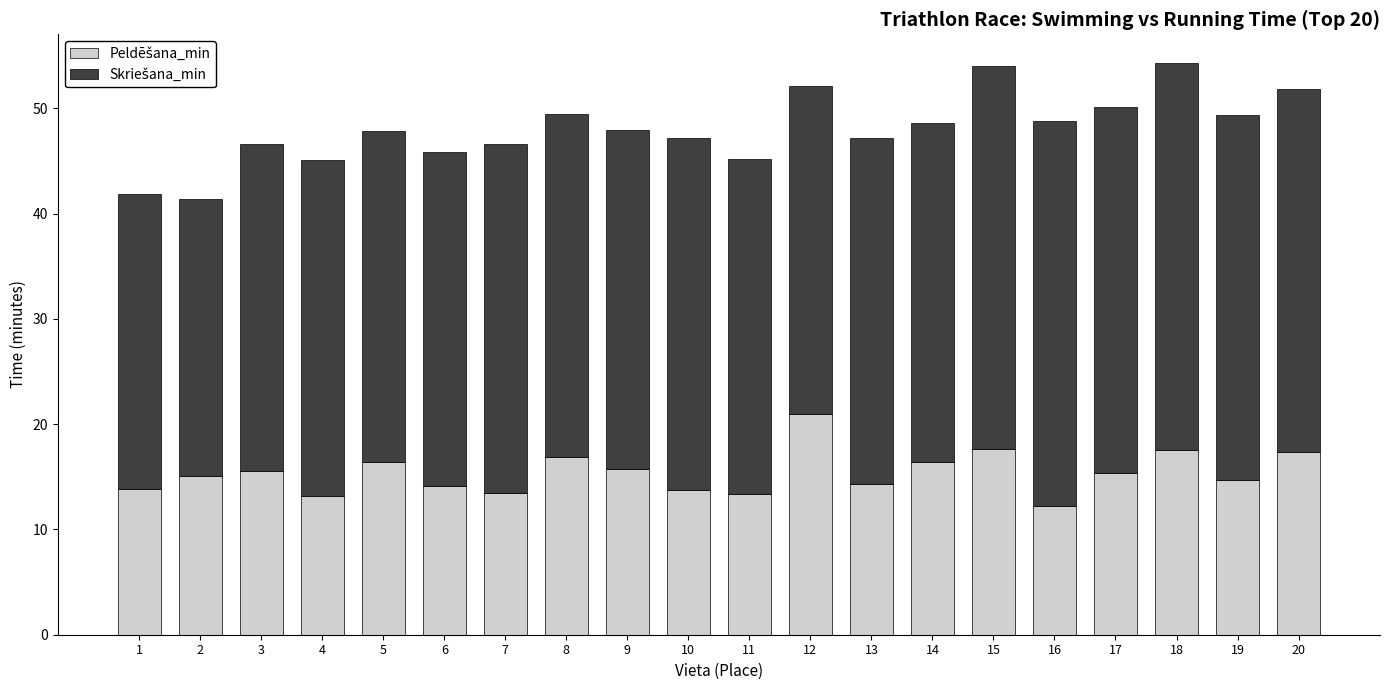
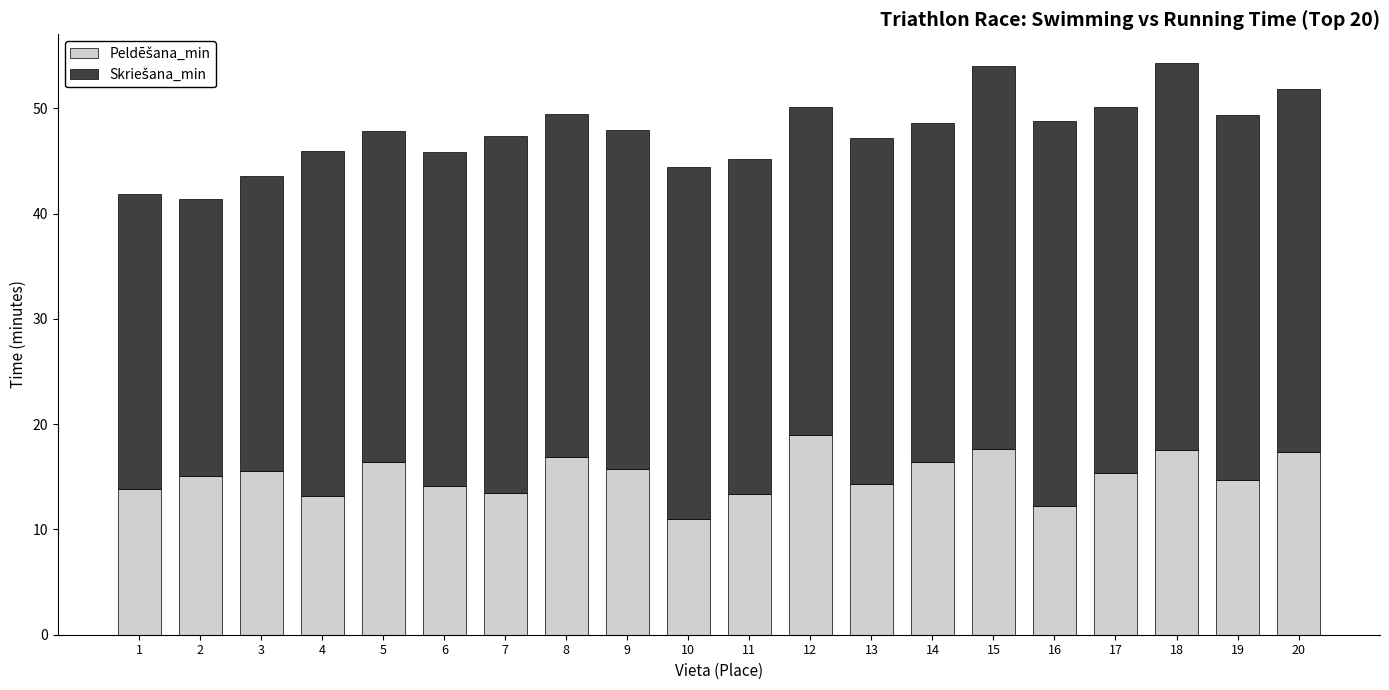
  {
    "Peldēšana_min": {
      "1": 13.9,
      "2": 15.1,
      "3": 15.5,
      "4": 13.2,
      "5": 16.5,
      "6": 14.2,
      "7": 13.5,
      "8": 16.9,
      "9": 15.7,
-     "10": 13.7,
+     "10": 11.0,
      "11": 13.3,
-     "12": 20.9,
+     "12": 18.9,
      "13": 14.3,
      "14": 16.4,
      "15": 17.6,
      "16": 12.2,
      "17": 15.4,
      "18": 17.6,
      "19": 14.7,
      "20": 17.4
    },
    "Skriešana_min": {
      "1": 28.0,
      "2": 26.3,
-     "3": 31.1,
-     "4": 31.9,
+     "3": 28.0,
+     "4": 32.8,
      "5": 31.4,
      "6": 31.7,
-     "7": 33.1,
+     "7": 33.9,
      "8": 32.6,
      "9": 32.3,
      "10": 33.4,
      "11": 31.8,
      "12": 31.2,
      "13": 32.9,
      "14": 32.2,
      "15": 36.4,
      "16": 36.6,
      "17": 34.7,
      "18": 36.8,
      "19": 34.7,
      "20": 34.4
    }
  }
